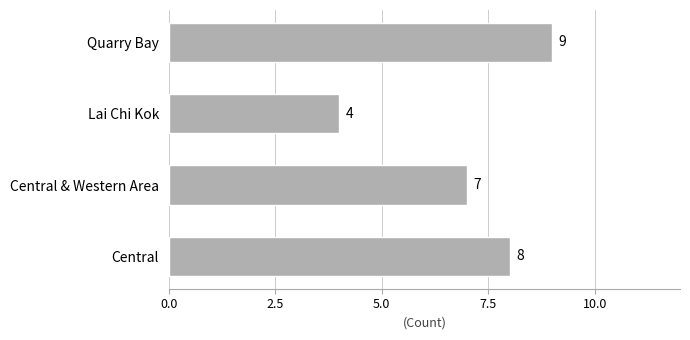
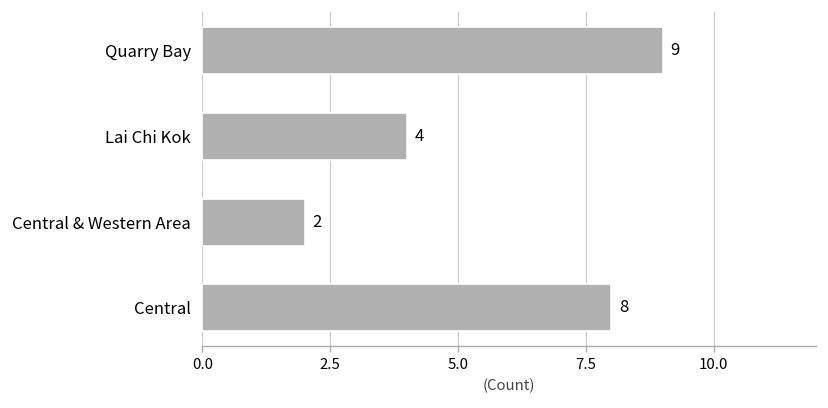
  {
    "Quarry Bay": 9,
    "Lai Chi Kok": 4,
-   "Central & Western Area": 7,
+   "Central & Western Area": 2,
    "Central": 8
  }
